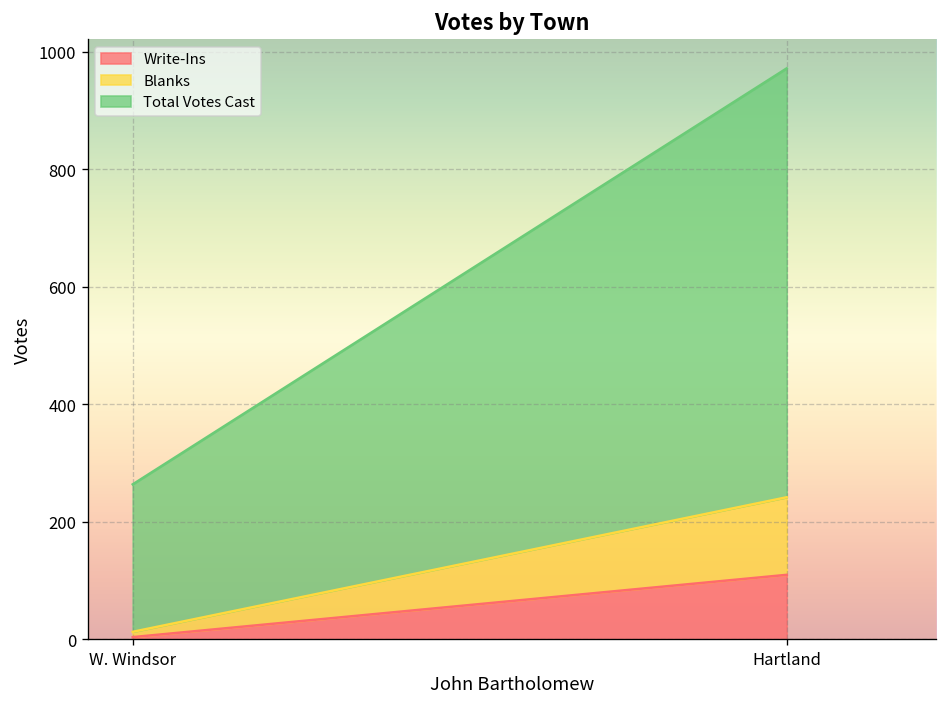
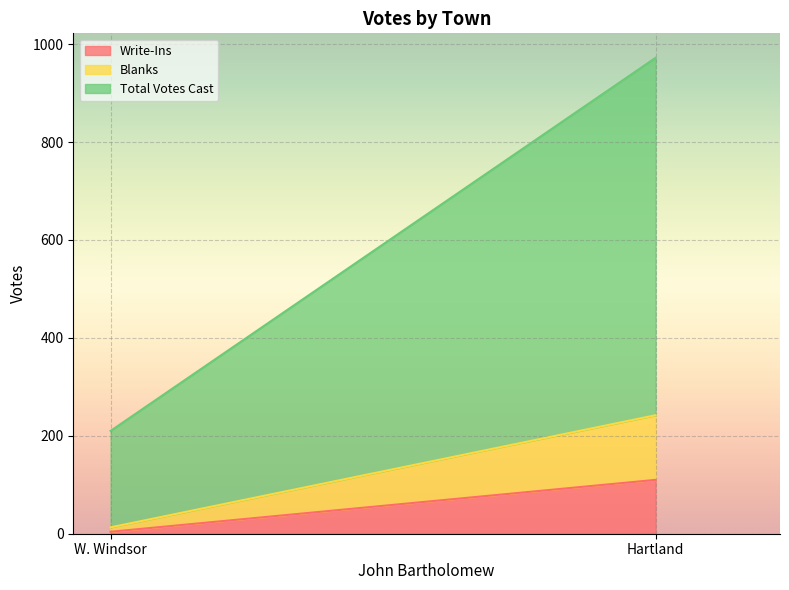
  {
    "Write-Ins": {
      "W. Windsor": 0,
      "Hartland": 110
    },
    "Blanks": {
      "W. Windsor": 10,
      "Hartland": 130
    },
    "Total Votes Cast": {
-     "W. Windsor": 250,
+     "W. Windsor": 200,
      "Hartland": 730
    }
  }
